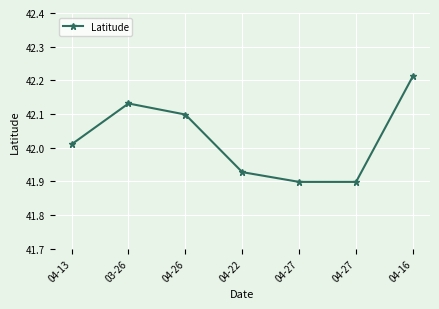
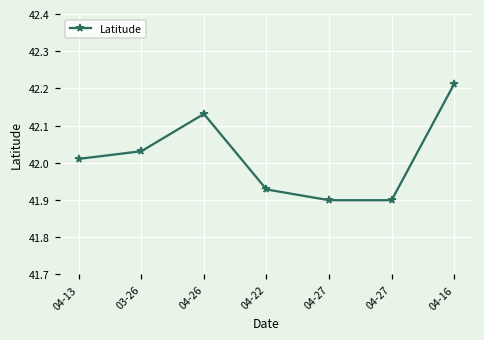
  {
    "04-13": 42.01,
-   "03-26": 42.13,
-   "04-26": 42.10,
+   "03-26": 42.03,
+   "04-26": 42.13,
    "04-22": 41.93,
    "04-16": 42.21
  }
